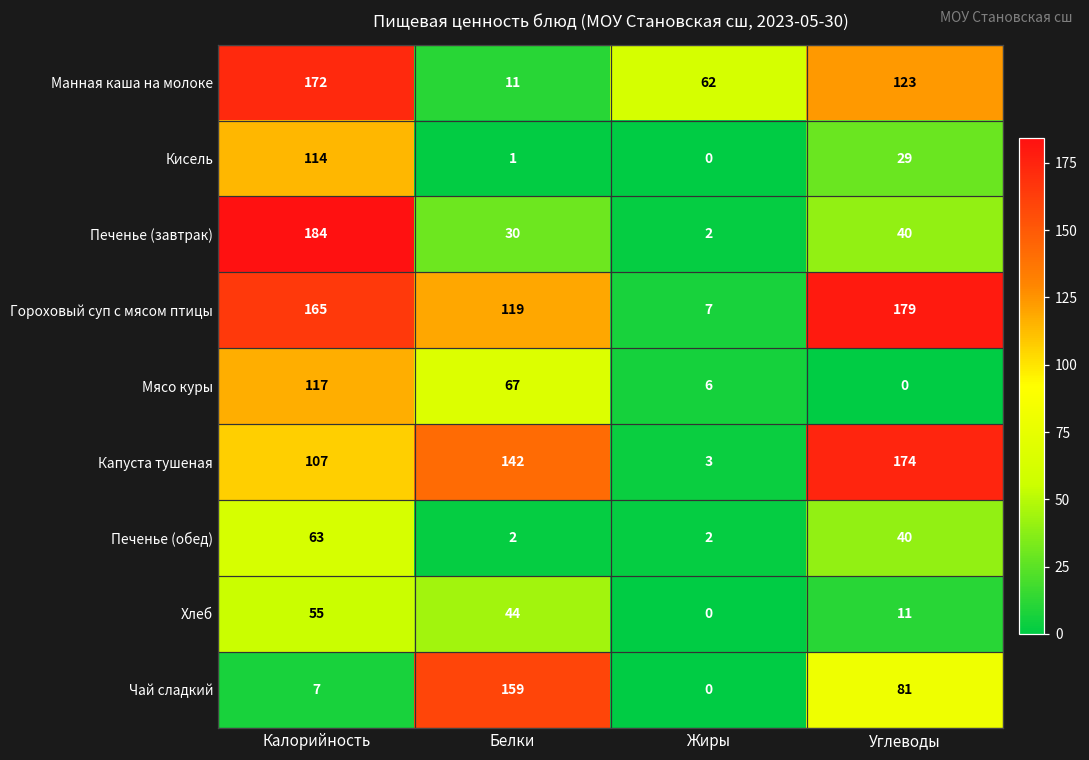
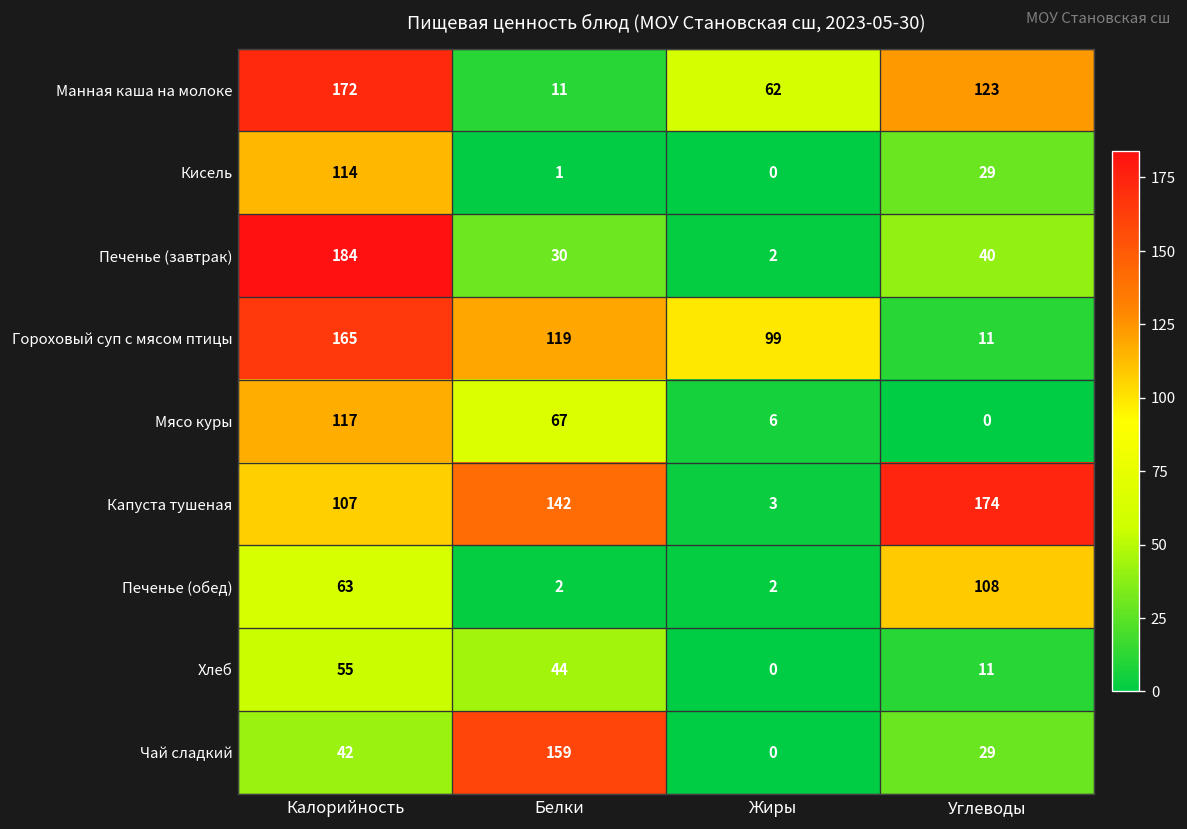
  {
    "Манная каша на молоке": {
      "Калорийность": 172,
      "Белки": 11,
      "Жиры": 62,
      "Углеводы": 123
    },
    "Кисель": {
      "Калорийность": 114,
      "Белки": 1,
      "Жиры": 0,
      "Углеводы": 29
    },
    "Печенье (завтрак)": {
      "Калорийность": 184,
      "Белки": 30,
      "Жиры": 2,
      "Углеводы": 40
    },
    "Гороховый суп с мясом птицы": {
      "Калорийность": 165,
      "Белки": 119,
-     "Жиры": 7,
-     "Углеводы": 179
+     "Жиры": 99,
+     "Углеводы": 11
    },
    "Мясо куры": {
      "Калорийность": 117,
      "Белки": 67,
      "Жиры": 6,
      "Углеводы": 0
    },
    "Капуста тушеная": {
      "Калорийность": 107,
      "Белки": 142,
      "Жиры": 3,
      "Углеводы": 174
    },
    "Печенье (обед)": {
      "Калорийность": 63,
      "Белки": 2,
      "Жиры": 2,
-     "Углеводы": 40
+     "Углеводы": 108
    },
    "Хлеб": {
      "Калорийность": 55,
      "Белки": 44,
      "Жиры": 0,
      "Углеводы": 11
    },
    "Чай сладкий": {
-     "Калорийность": 7,
+     "Калорийность": 42,
      "Белки": 159,
      "Жиры": 0,
-     "Углеводы": 81
+     "Углеводы": 29
    }
  }
